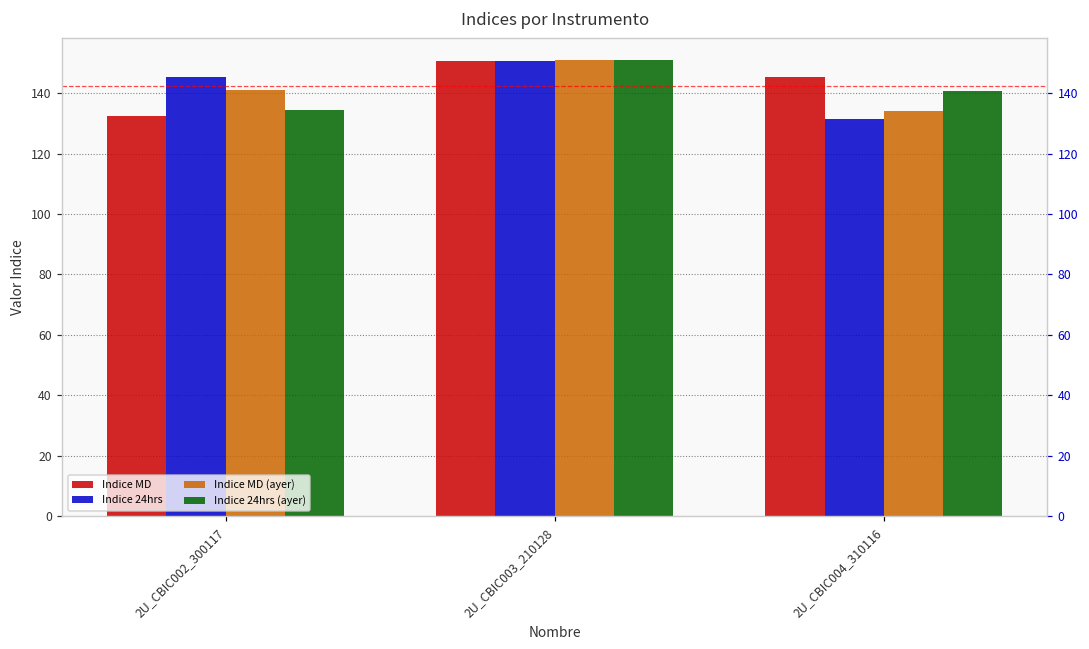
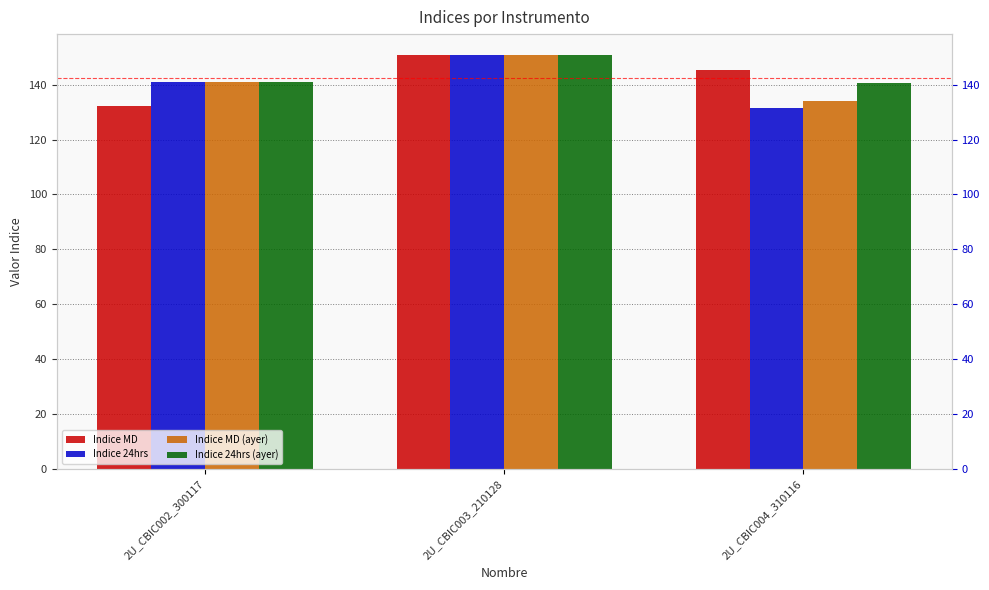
  {
    "Indice MD": {
      "2U_CBIC002_300117": 132,
      "2U_CBIC003_210128": 151,
      "2U_CBIC004_310116": 145
    },
    "Indice 24hrs": {
-     "2U_CBIC002_300117": 145,
+     "2U_CBIC002_300117": 141,
      "2U_CBIC003_210128": 151,
      "2U_CBIC004_310116": 131
    },
    "Indice MD (ayer)": {
      "2U_CBIC002_300117": 141,
      "2U_CBIC003_210128": 151,
      "2U_CBIC004_310116": 134
    },
    "Indice 24hrs (ayer)": {
-     "2U_CBIC002_300117": 134,
+     "2U_CBIC002_300117": 141,
      "2U_CBIC003_210128": 151,
      "2U_CBIC004_310116": 141
    }
  }
